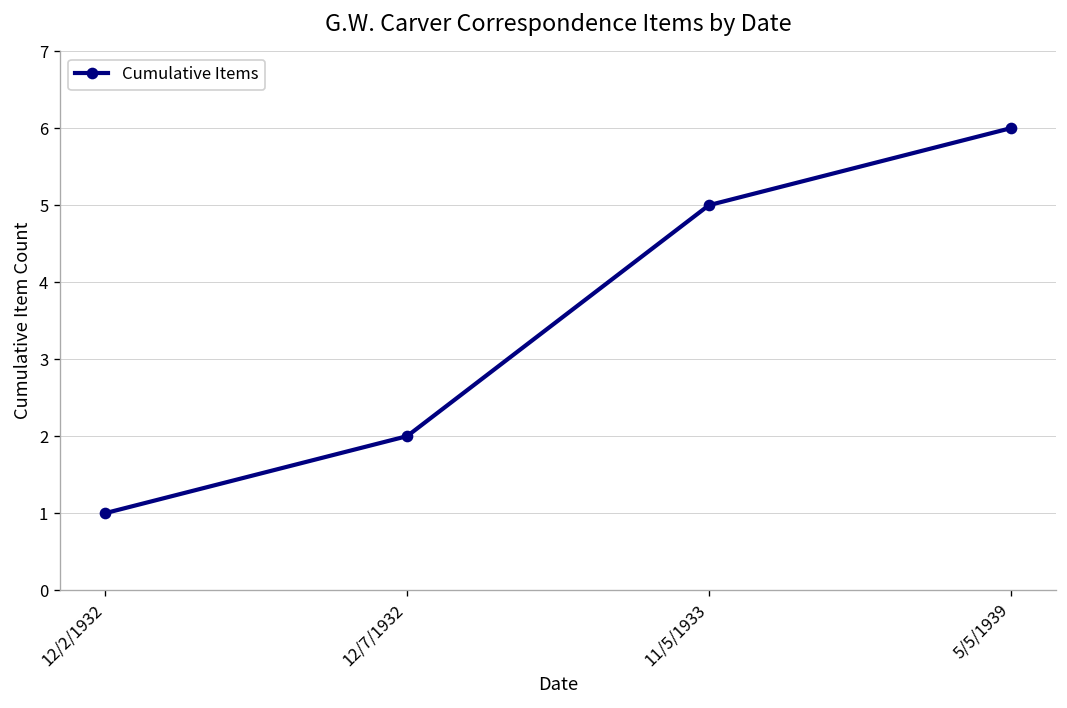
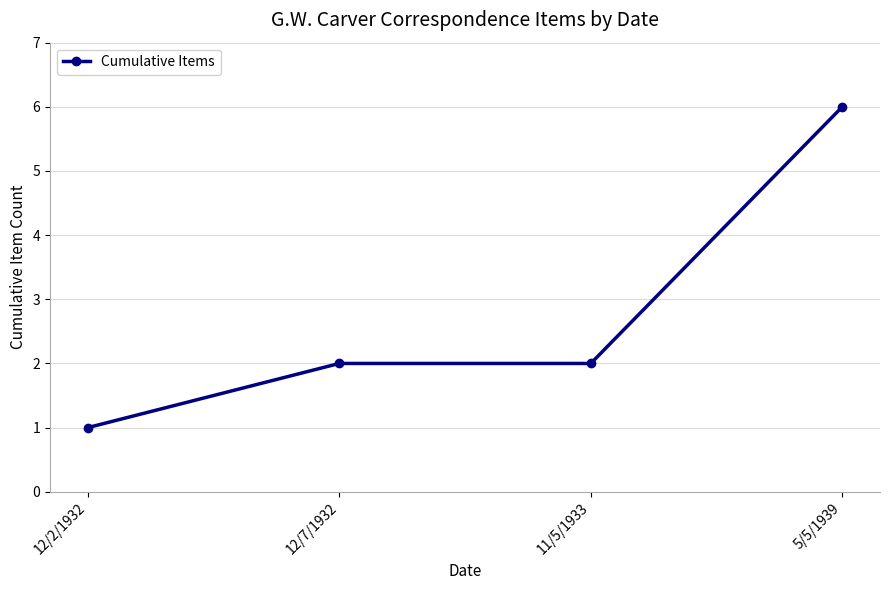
  {
    "12/2/1932": 1,
    "12/7/1932": 2,
-   "11/5/1933": 5,
+   "11/5/1933": 2,
    "5/5/1939": 6
  }
